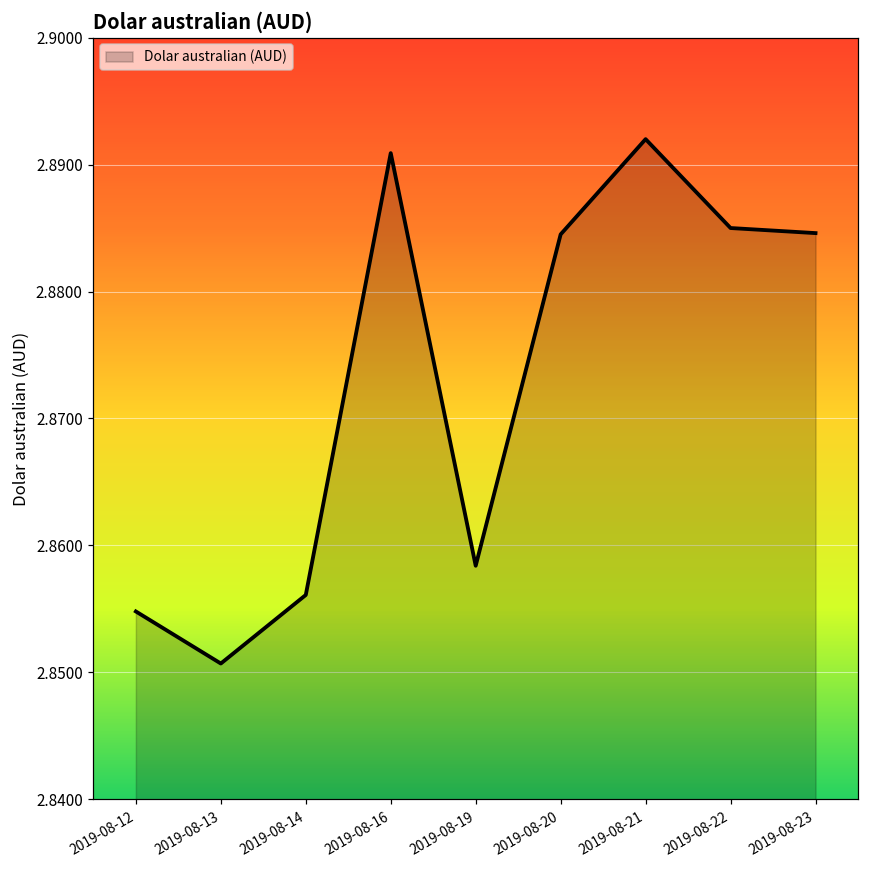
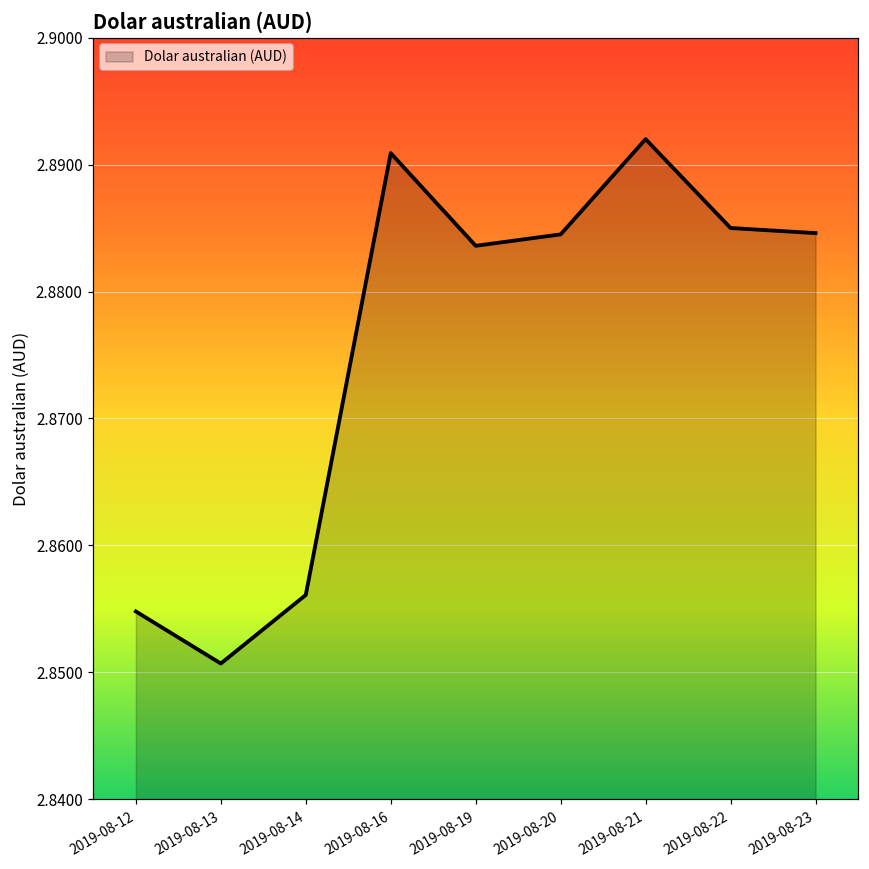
  {
    "2019-08-12": 2.8548,
    "2019-08-13": 2.8507,
    "2019-08-14": 2.8561,
    "2019-08-16": 2.8909,
-   "2019-08-19": 2.8584,
+   "2019-08-19": 2.8836,
    "2019-08-20": 2.8845,
    "2019-08-21": 2.8920,
    "2019-08-22": 2.8850,
    "2019-08-23": 2.8846
  }
